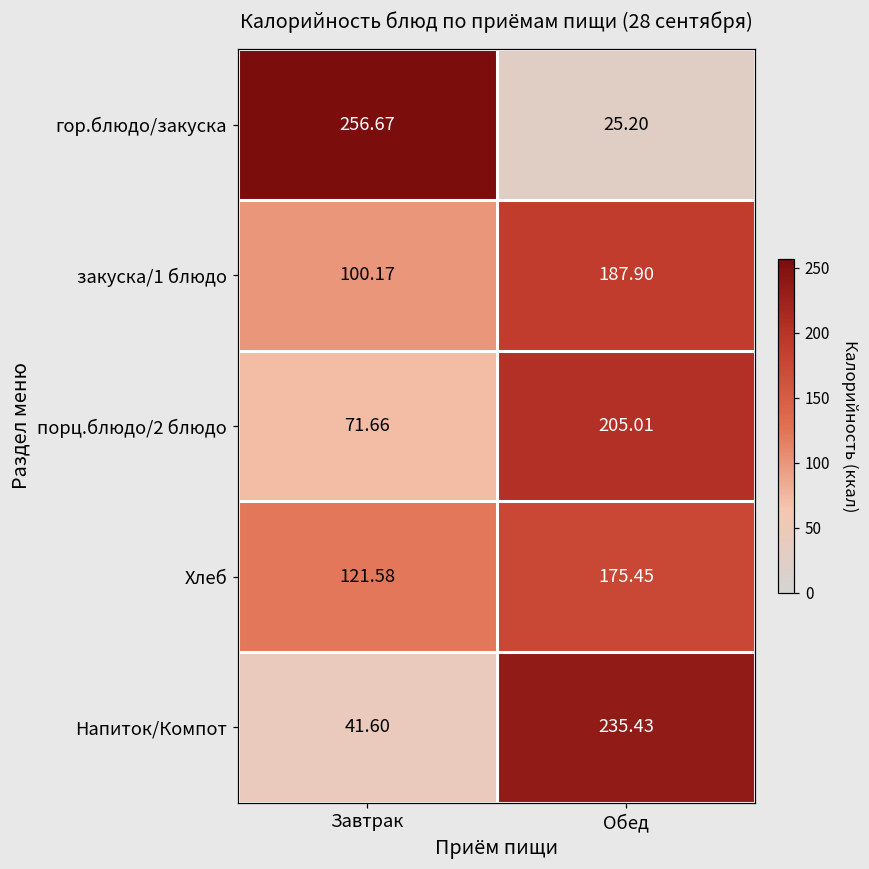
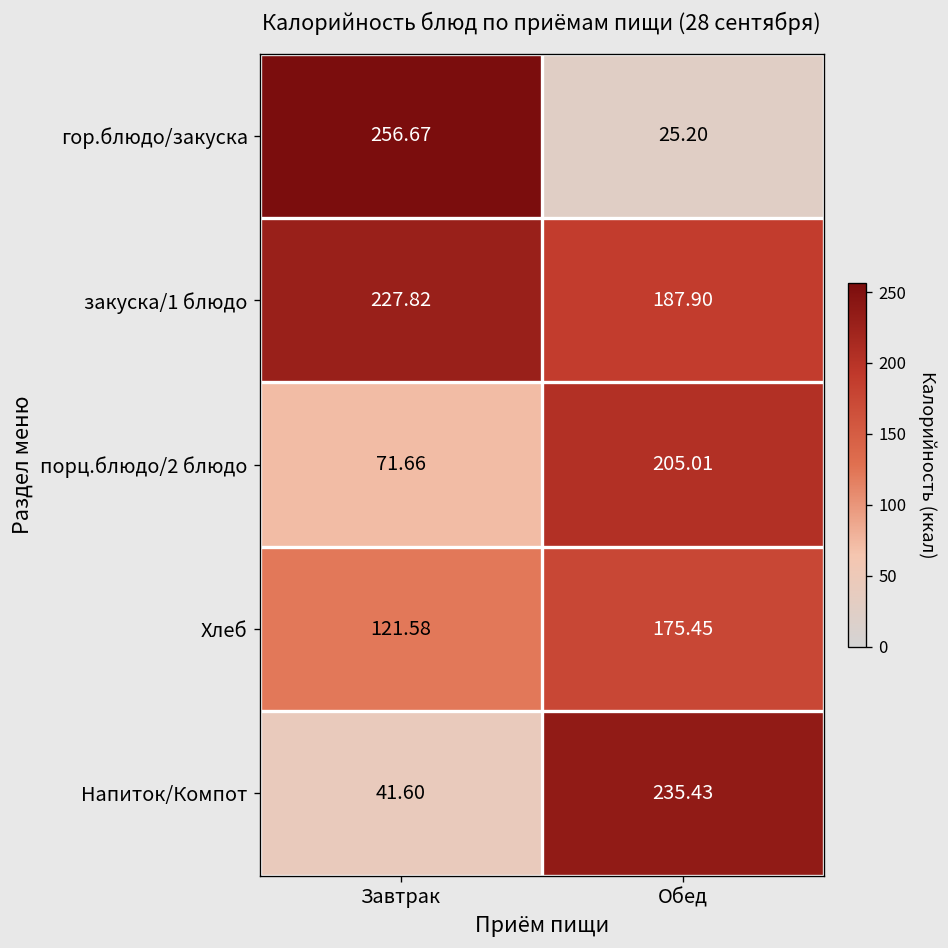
  {
    "гор.блюдо/закуска": {
      "Завтрак": 256.67,
      "Обед": 25.20
    },
    "закуска/1 блюдо": {
-     "Завтрак": 100.17,
+     "Завтрак": 227.82,
      "Обед": 187.90
    },
    "порц.блюдо/2 блюдо": {
      "Завтрак": 71.66,
      "Обед": 205.01
    },
    "Хлеб": {
      "Завтрак": 121.58,
      "Обед": 175.45
    },
    "Напиток/Компот": {
      "Завтрак": 41.60,
      "Обед": 235.43
    }
  }
